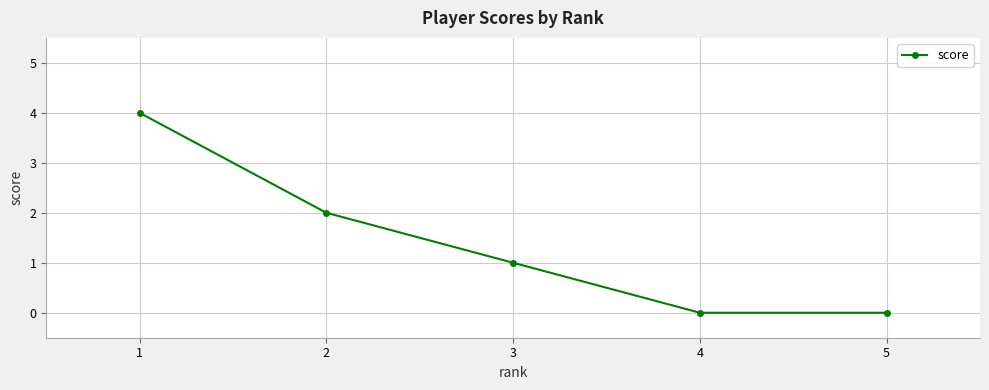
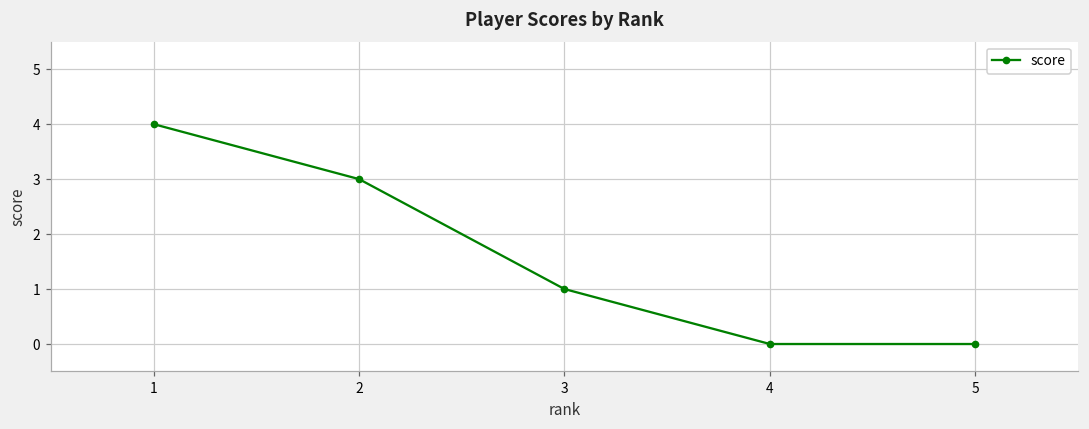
  {
    "1": 4,
-   "2": 2,
+   "2": 3,
    "3": 1,
    "4": 0,
    "5": 0
  }
